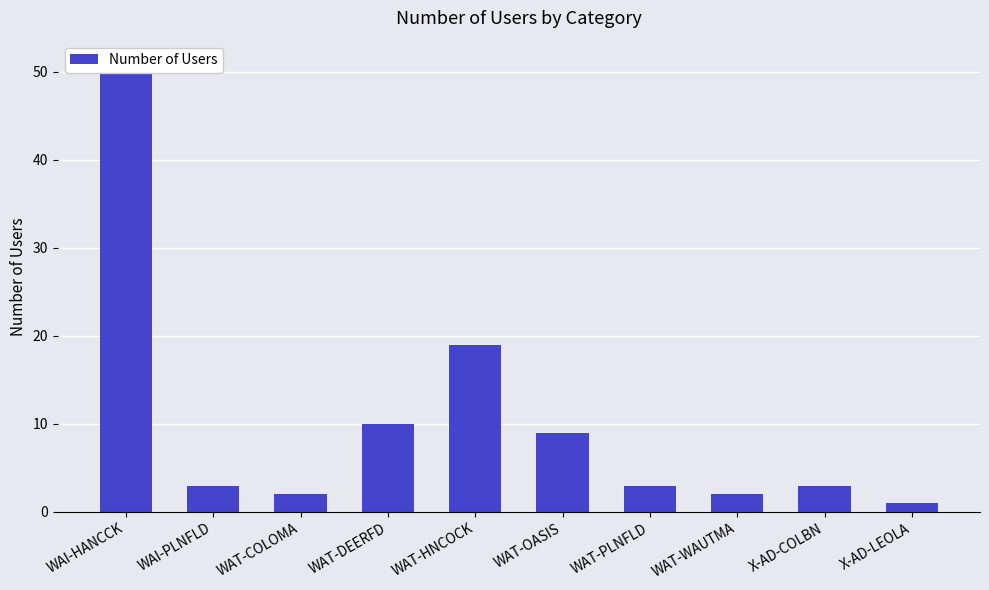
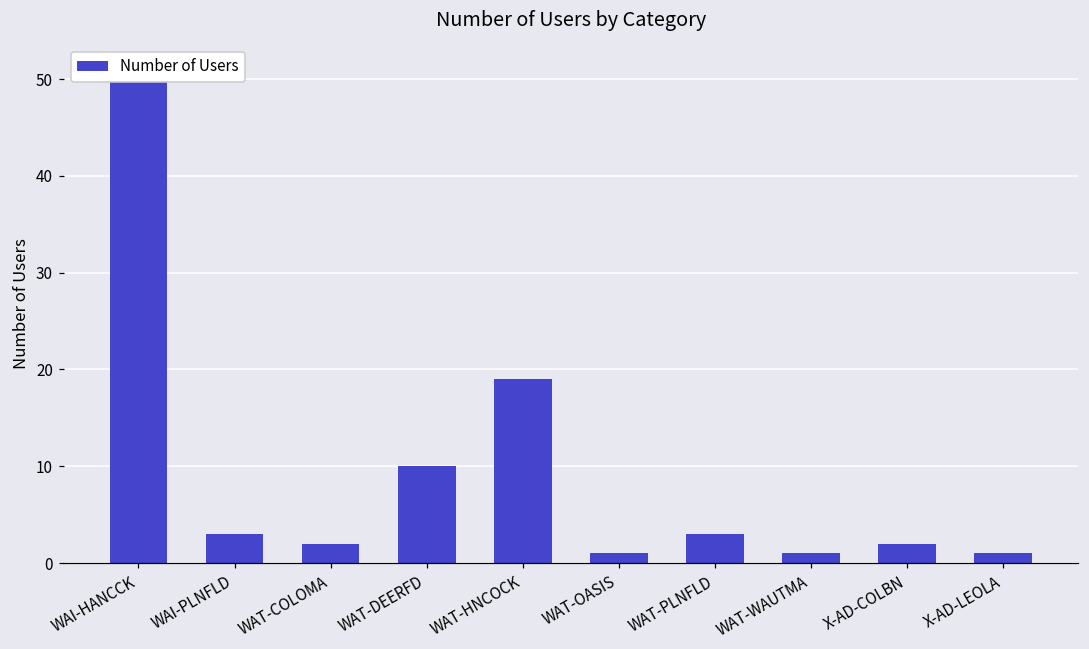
  {
    "WAI-PLNFLD": 3,
    "WAT-COLOMA": 2,
    "WAT-DEERFD": 10,
    "WAT-HNCOCK": 19,
-   "WAT-OASIS": 9,
+   "WAT-OASIS": 1,
    "WAT-PLNFLD": 3,
-   "WAT-WAUTMA": 2,
-   "X-AD-COLBN": 3,
+   "WAT-WAUTMA": 1,
+   "X-AD-COLBN": 2,
    "X-AD-LEOLA": 1
  }
